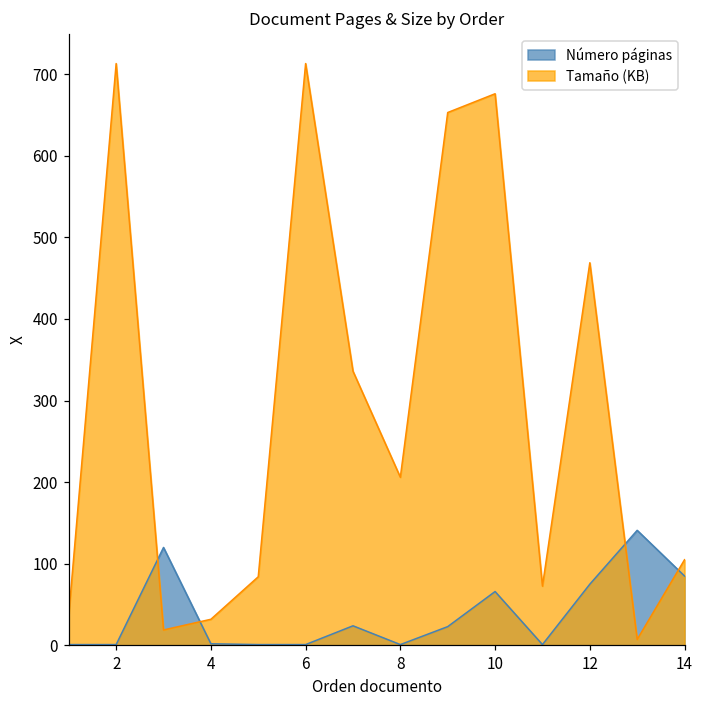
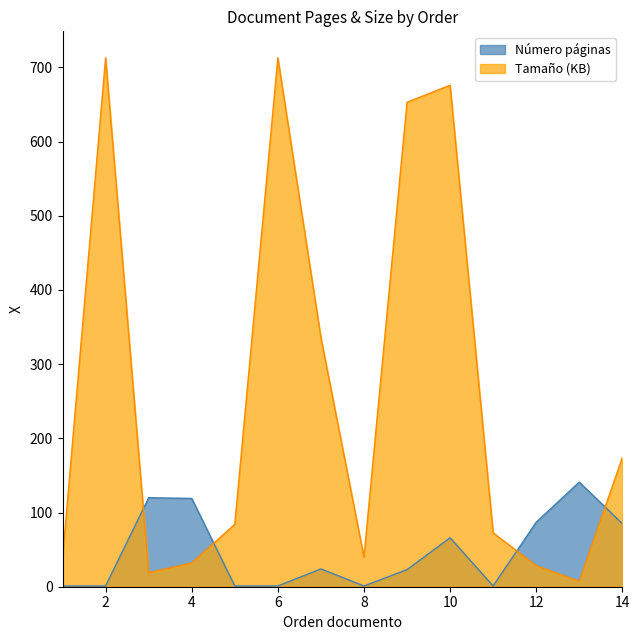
  {
    "Número páginas": {
      "2": 0,
-     "4": 0,
+     "4": 120,
      "6": 0,
      "8": 0,
      "10": 70,
-     "12": 80,
+     "12": 90,
      "14": 90
    },
    "Tamaño (KB)": {
      "2": 710,
      "4": 30,
      "6": 710,
-     "8": 210,
+     "8": 40,
      "10": 680,
-     "12": 470,
-     "14": 110
+     "12": 30,
+     "14": 170
    }
  }
